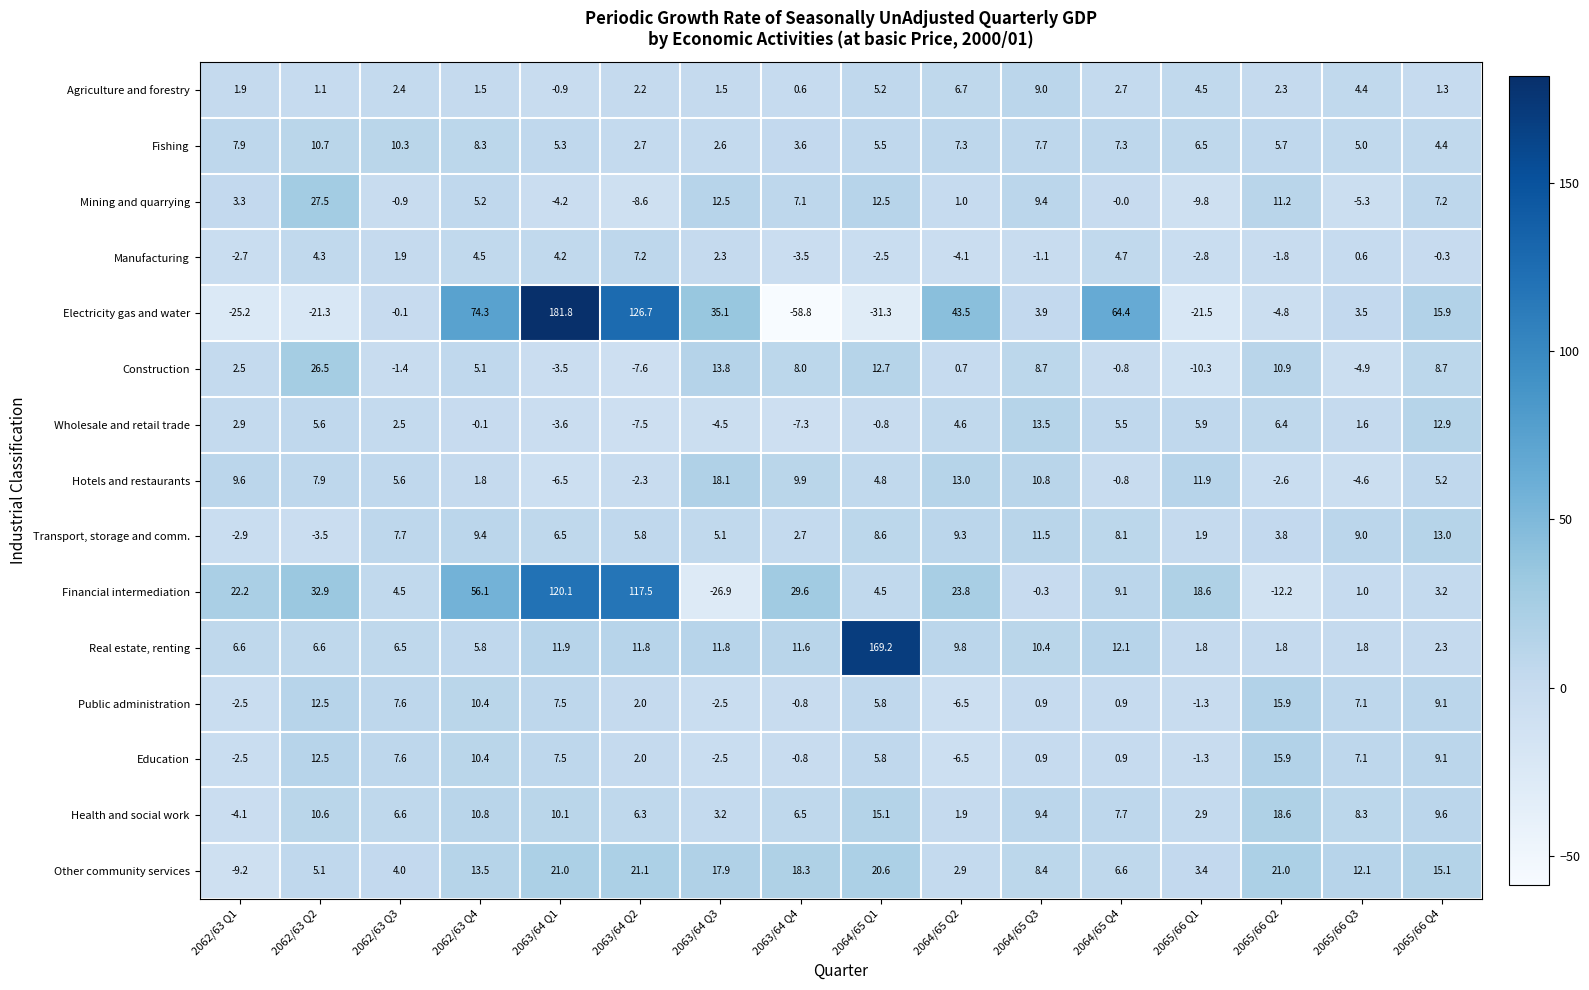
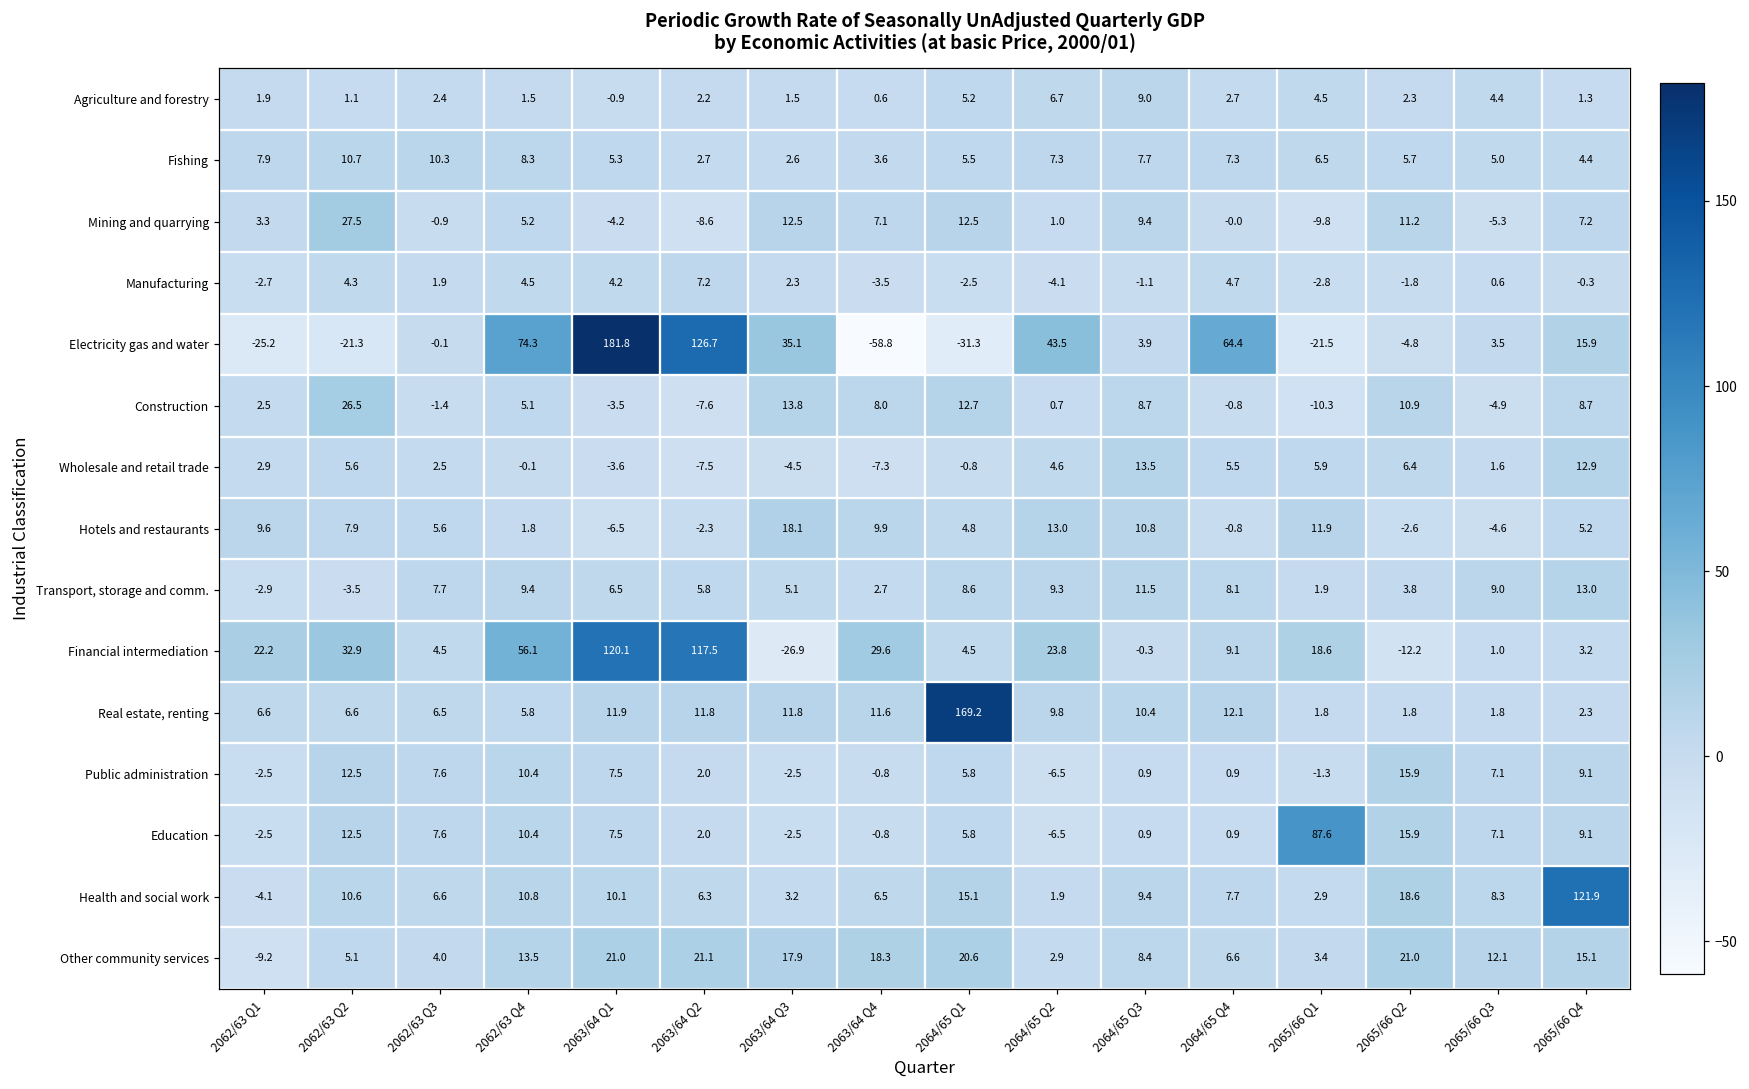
  {
    "Education": {
      "2062/63 Q1": -2.5,
      "2062/63 Q2": 12.5,
      "2062/63 Q3": 7.6,
      "2062/63 Q4": 10.4,
      "2063/64 Q1": 7.5,
      "2063/64 Q2": 2.0,
      "2063/64 Q3": -2.5,
      "2063/64 Q4": -0.8,
      "2064/65 Q1": 5.8,
      "2064/65 Q2": -6.5,
      "2064/65 Q3": 0.9,
      "2064/65 Q4": 0.9,
-     "2065/66 Q1": -1.3,
+     "2065/66 Q1": 87.6,
      "2065/66 Q2": 15.9,
      "2065/66 Q3": 7.1,
      "2065/66 Q4": 9.1
    },
    "Health and social work": {
      "2062/63 Q1": -4.1,
      "2062/63 Q2": 10.6,
      "2062/63 Q3": 6.6,
      "2062/63 Q4": 10.8,
      "2063/64 Q1": 10.1,
      "2063/64 Q2": 6.3,
      "2063/64 Q3": 3.2,
      "2063/64 Q4": 6.5,
      "2064/65 Q1": 15.1,
      "2064/65 Q2": 1.9,
      "2064/65 Q3": 9.4,
      "2064/65 Q4": 7.7,
      "2065/66 Q1": 2.9,
      "2065/66 Q2": 18.6,
      "2065/66 Q3": 8.3,
-     "2065/66 Q4": 9.6
+     "2065/66 Q4": 121.9
    }
  }
